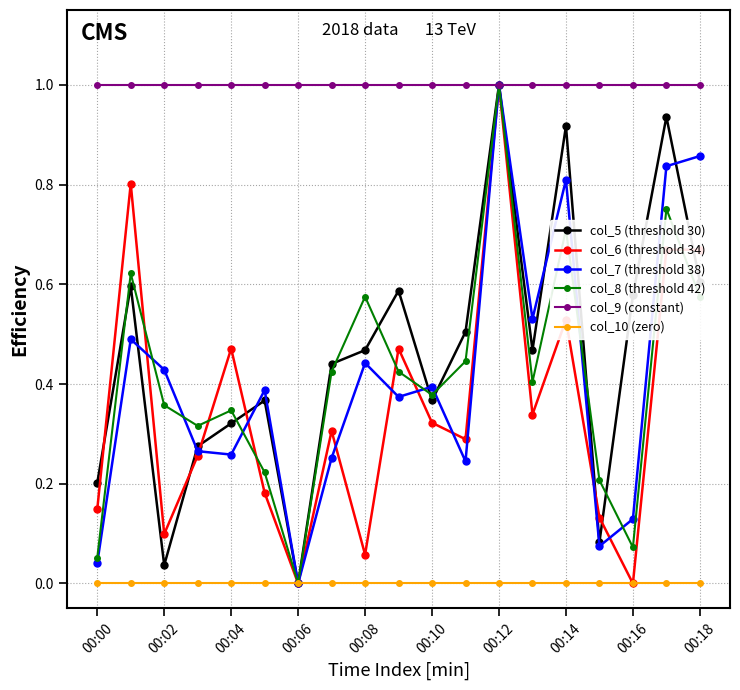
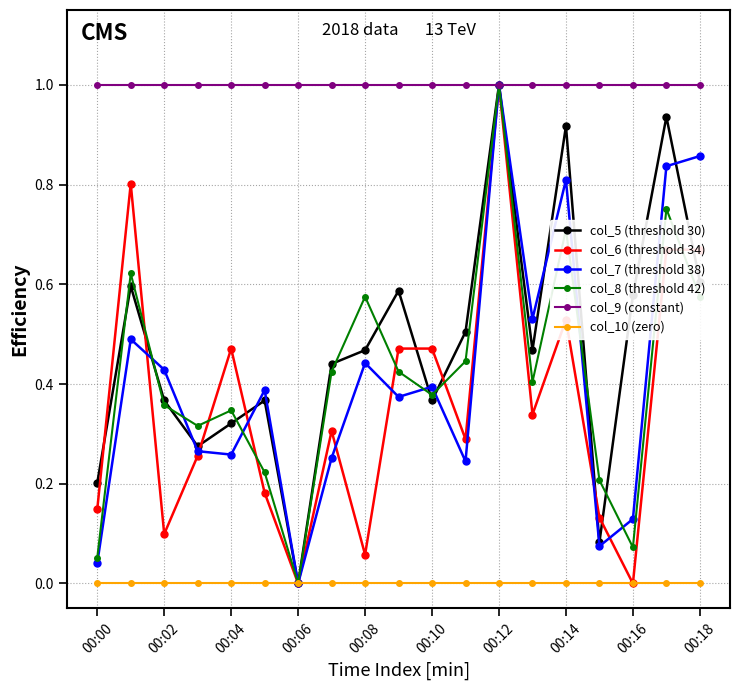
  {
    "col_5 (threshold 30)": {
      "00:00": 0.20,
-     "00:02": 0.04,
+     "00:02": 0.37,
      "00:04": 0.32,
      "00:08": 0.47,
      "00:10": 0.37,
      "00:14": 0.92
    },
    "col_6 (threshold 34)": {
      "00:00": 0.15,
      "00:02": 0.10,
      "00:04": 0.47,
      "00:08": 0.06,
-     "00:10": 0.32
+     "00:10": 0.47
    },
    "col_7 (threshold 38)": {
      "00:00": 0.04,
      "00:02": 0.43,
      "00:04": 0.26,
      "00:08": 0.44,
      "00:10": 0.39,
      "00:14": 0.81,
      "00:16": 0.13,
      "00:18": 0.86
    },
    "col_8 (threshold 42)": {
      "00:00": 0.05,
      "00:02": 0.36,
      "00:04": 0.35,
      "00:08": 0.58,
      "00:10": 0.38,
      "00:16": 0.07
    },
    "col_9 (constant)": {
      "00:00": 1.00,
      "00:02": 1.00,
      "00:04": 1.00,
      "00:06": 1.00,
      "00:08": 1.00,
      "00:10": 1.00,
      "00:14": 1.00,
      "00:16": 1.00,
      "00:18": 1.00
    },
    "col_10 (zero)": {
      "00:00": 0.00,
      "00:02": 0.00,
      "00:04": 0.00,
      "00:08": 0.00,
      "00:10": 0.00,
      "00:12": 0.00,
      "00:14": 0.00,
      "00:18": 0.00
    }
  }
